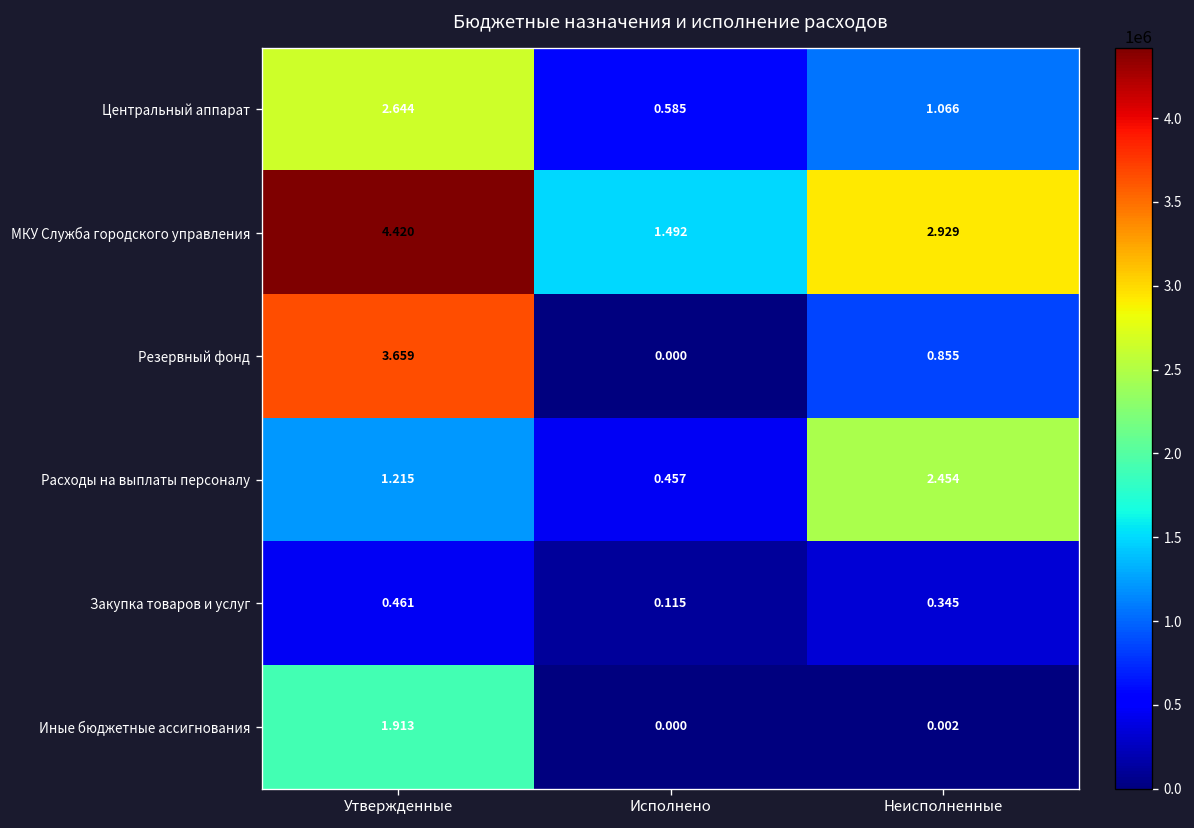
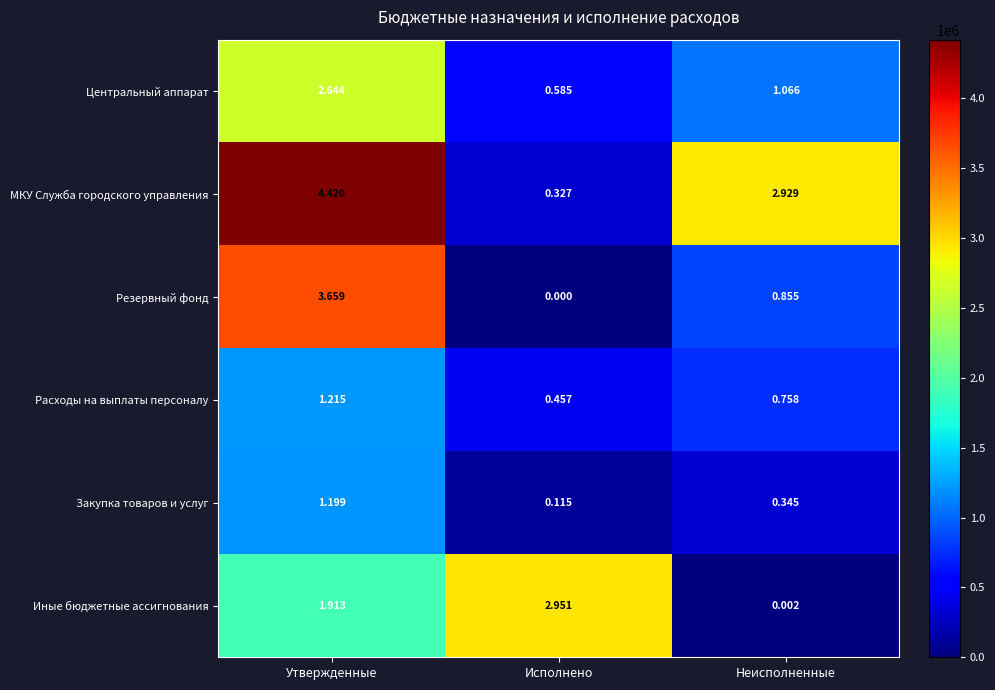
  {
    "Центральный аппарат": {
      "Утвержденные": 2.644,
      "Исполнено": 0.585,
      "Неисполненные": 1.066
    },
    "МКУ Служба городского управления": {
      "Утвержденные": 4.420,
-     "Исполнено": 1.492,
+     "Исполнено": 0.327,
      "Неисполненные": 2.929
    },
    "Резервный фонд": {
      "Утвержденные": 3.659,
      "Исполнено": 0.000,
      "Неисполненные": 0.855
    },
    "Расходы на выплаты персоналу": {
      "Утвержденные": 1.215,
      "Исполнено": 0.457,
-     "Неисполненные": 2.454
+     "Неисполненные": 0.758
    },
    "Закупка товаров и услуг": {
-     "Утвержденные": 0.461,
+     "Утвержденные": 1.199,
      "Исполнено": 0.115,
      "Неисполненные": 0.345
    },
    "Иные бюджетные ассигнования": {
      "Утвержденные": 1.913,
-     "Исполнено": 0.000,
+     "Исполнено": 2.951,
      "Неисполненные": 0.002
    }
  }
